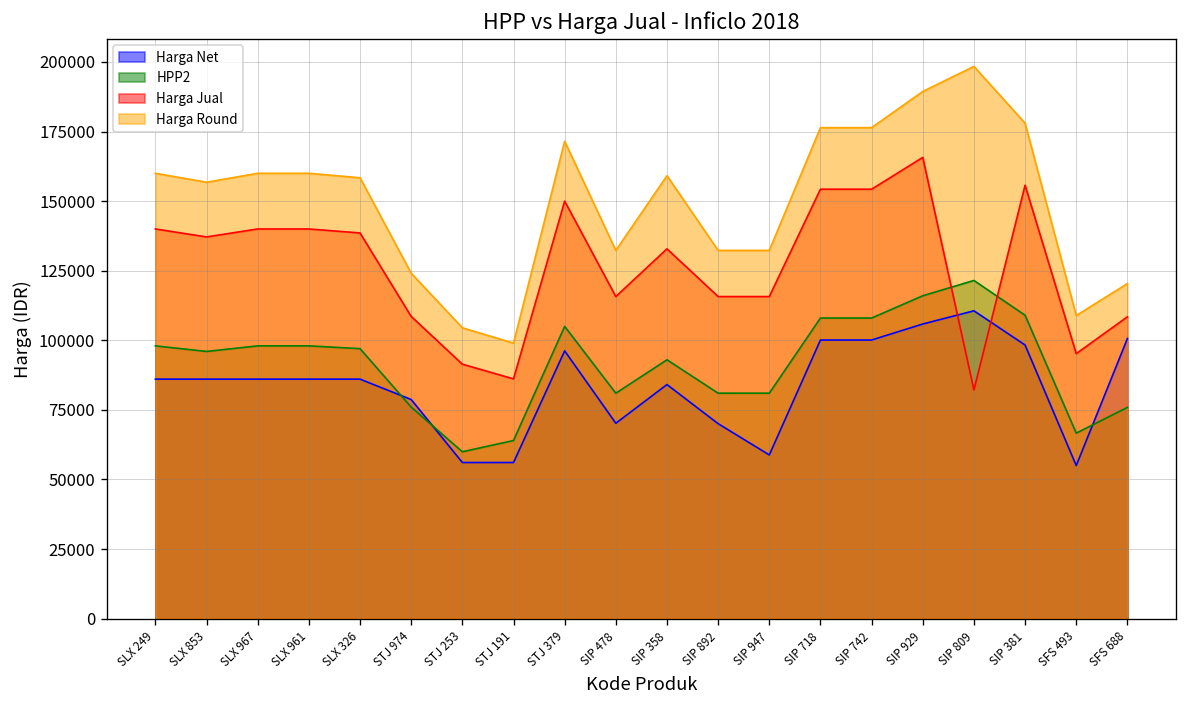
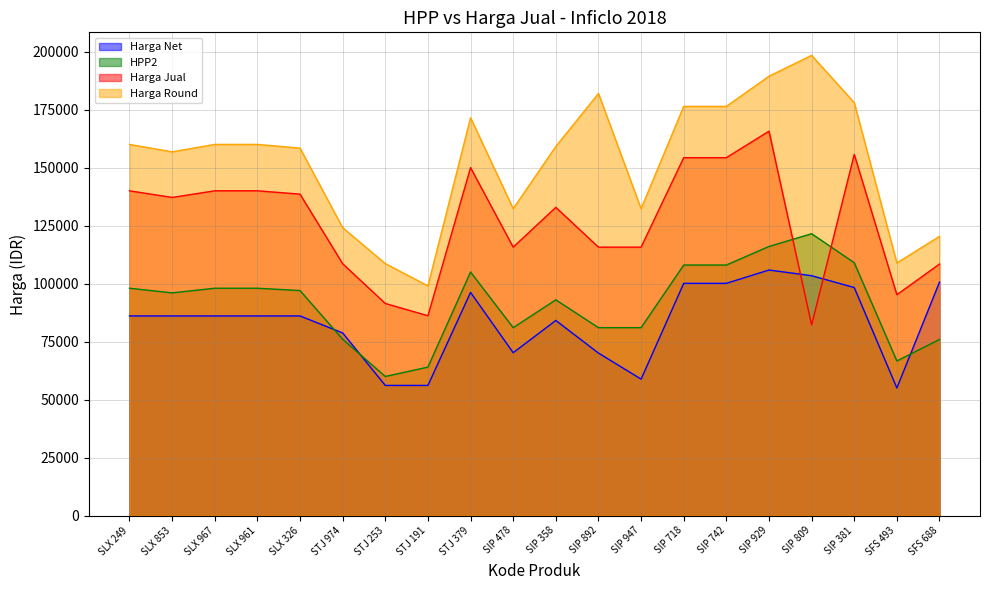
  {
    "Harga Net": {
      "SLX 249": 86000,
      "SLX 853": 86000,
      "SLX 967": 86000,
      "SLX 961": 86000,
      "SLX 326": 86000,
      "STJ 974": 79000,
      "STJ 253": 56000,
      "STJ 191": 56000,
      "STJ 379": 96000,
      "SIP 478": 70000,
      "SIP 358": 84000,
      "SIP 892": 70000,
      "SIP 947": 59000,
      "SIP 718": 100000,
      "SIP 742": 100000,
      "SIP 929": 106000,
-     "SIP 809": 111000,
+     "SIP 809": 103000,
      "SIP 381": 98000,
      "SFS 493": 55000,
      "SFS 688": 101000
    },
    "HPP2": {
      "SLX 249": 98000,
      "SLX 853": 96000,
      "SLX 967": 98000,
      "SLX 961": 98000,
      "SLX 326": 97000,
      "STJ 974": 76000,
      "STJ 253": 60000,
      "STJ 191": 64000,
      "STJ 379": 105000,
      "SIP 478": 81000,
      "SIP 358": 93000,
      "SIP 892": 81000,
      "SIP 947": 81000,
      "SIP 718": 108000,
      "SIP 742": 108000,
      "SIP 929": 116000,
      "SIP 809": 122000,
      "SIP 381": 109000,
      "SFS 493": 67000,
      "SFS 688": 76000
    },
    "Harga Jual": {
      "SLX 249": 140000,
      "SLX 853": 137000,
      "SLX 967": 140000,
      "SLX 961": 140000,
      "SLX 326": 139000,
      "STJ 974": 109000,
      "STJ 253": 91000,
      "STJ 191": 86000,
      "STJ 379": 150000,
      "SIP 478": 116000,
      "SIP 358": 133000,
      "SIP 892": 116000,
      "SIP 947": 116000,
      "SIP 718": 154000,
      "SIP 742": 154000,
      "SIP 929": 166000,
      "SIP 809": 82000,
      "SIP 381": 156000,
      "SFS 493": 95000,
      "SFS 688": 108000
    },
    "Harga Round": {
      "SLX 249": 160000,
      "SLX 853": 157000,
      "SLX 967": 160000,
      "SLX 961": 160000,
      "SLX 326": 158000,
      "STJ 974": 124000,
-     "STJ 253": 105000,
+     "STJ 253": 109000,
      "STJ 191": 99000,
      "STJ 379": 172000,
      "SIP 478": 132000,
      "SIP 358": 159000,
-     "SIP 892": 132000,
+     "SIP 892": 182000,
      "SIP 947": 132000,
      "SIP 718": 176000,
      "SIP 742": 176000,
      "SIP 929": 189000,
      "SIP 809": 198000,
      "SIP 381": 178000,
      "SFS 493": 109000,
      "SFS 688": 120000
    }
  }
